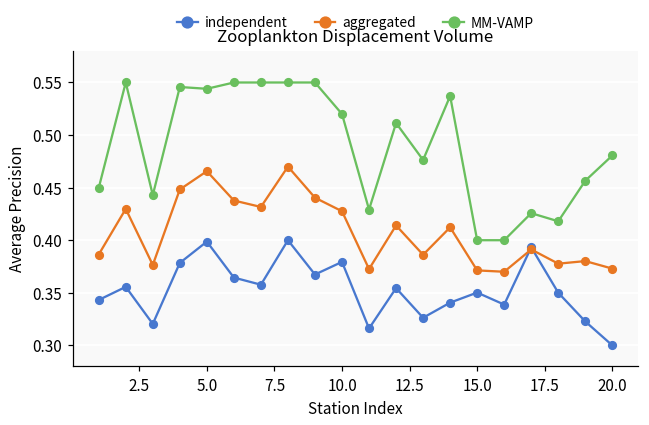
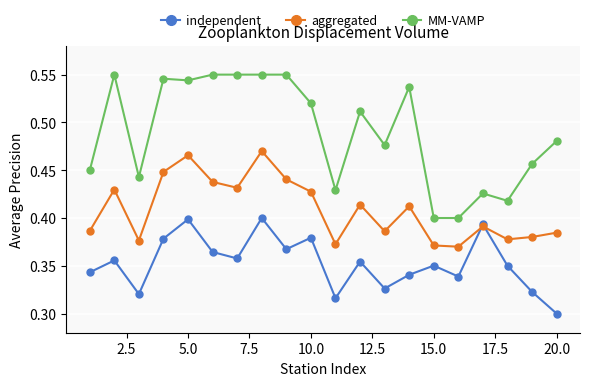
  {
    "independent": {
      "5.0": 0.40,
      "10.0": 0.38,
      "15.0": 0.35,
      "20.0": 0.30
    },
    "aggregated": {
      "5.0": 0.47,
      "10.0": 0.43,
      "15.0": 0.37,
-     "20.0": 0.37
+     "20.0": 0.38
    },
    "MM-VAMP": {
      "5.0": 0.54,
      "10.0": 0.52,
      "15.0": 0.40,
      "20.0": 0.48
    }
  }
